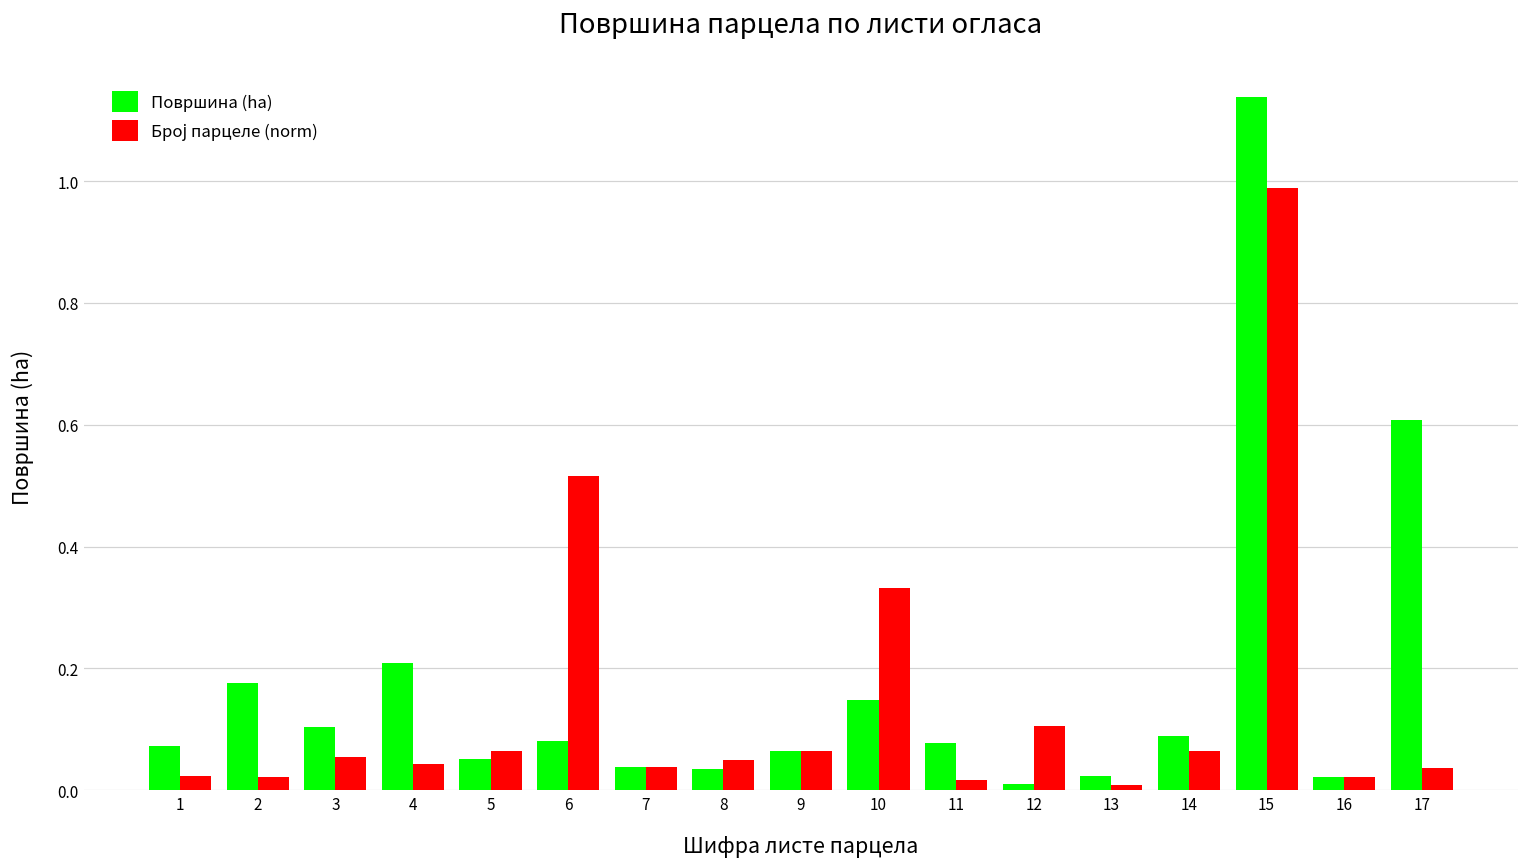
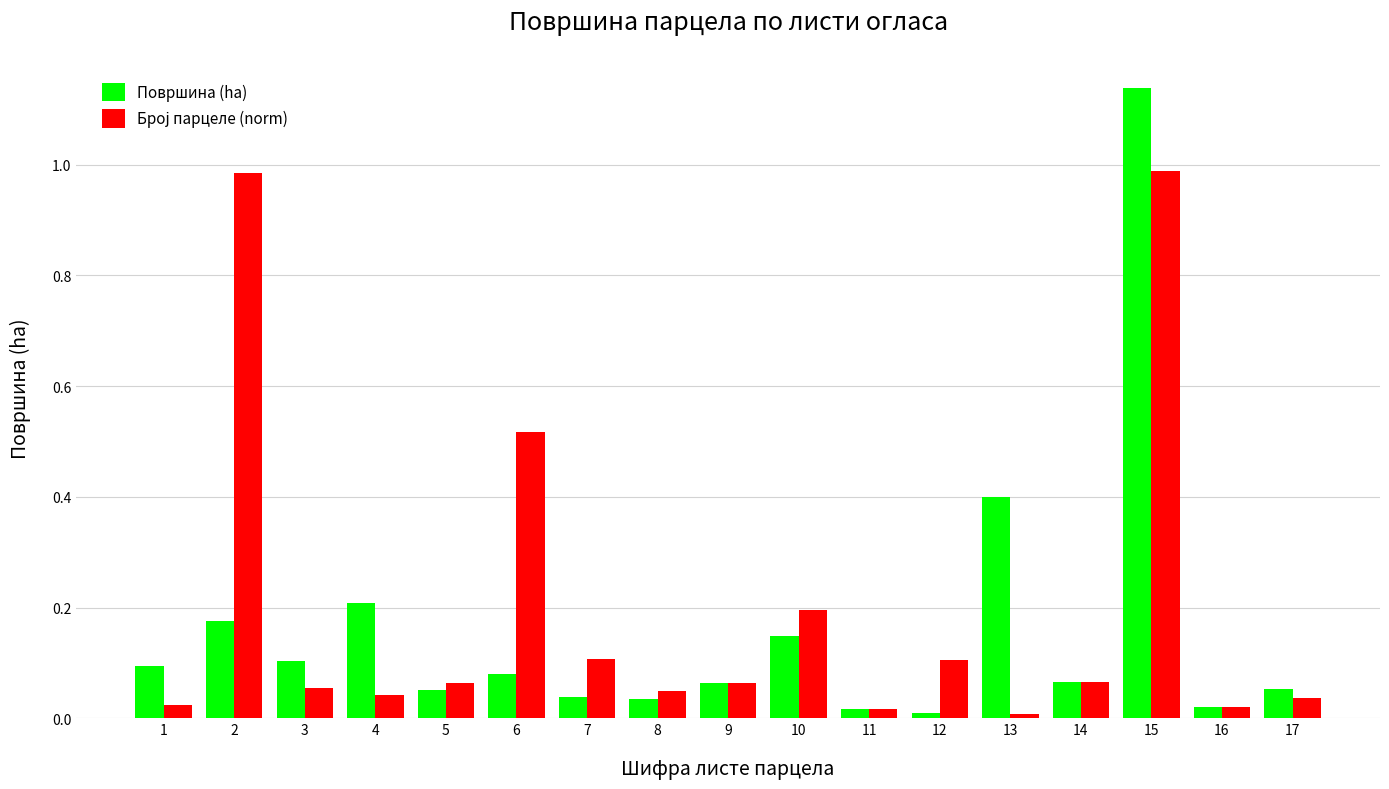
  {
    "Површина (ha)": {
-     "1": 0.07,
+     "1": 0.10,
      "2": 0.18,
      "3": 0.10,
      "4": 0.21,
      "5": 0.05,
      "6": 0.08,
      "7": 0.04,
      "8": 0.04,
      "9": 0.06,
      "10": 0.15,
-     "11": 0.08,
+     "11": 0.02,
      "12": 0.01,
-     "13": 0.02,
-     "14": 0.09,
+     "13": 0.40,
+     "14": 0.07,
      "15": 1.14,
      "16": 0.02,
-     "17": 0.61
+     "17": 0.05
    },
    "Број парцеле (norm)": {
      "1": 0.02,
-     "2": 0.02,
+     "2": 0.99,
      "3": 0.05,
      "4": 0.04,
      "5": 0.06,
      "6": 0.52,
-     "7": 0.04,
+     "7": 0.11,
      "8": 0.05,
      "9": 0.06,
-     "10": 0.33,
+     "10": 0.20,
      "11": 0.02,
      "12": 0.11,
      "13": 0.01,
      "14": 0.07,
      "15": 0.99,
      "16": 0.02,
      "17": 0.04
    }
  }
